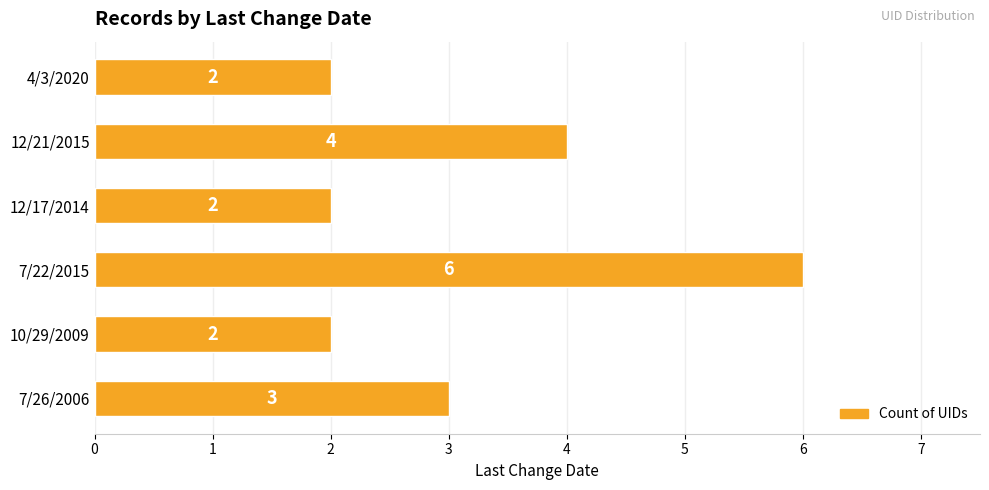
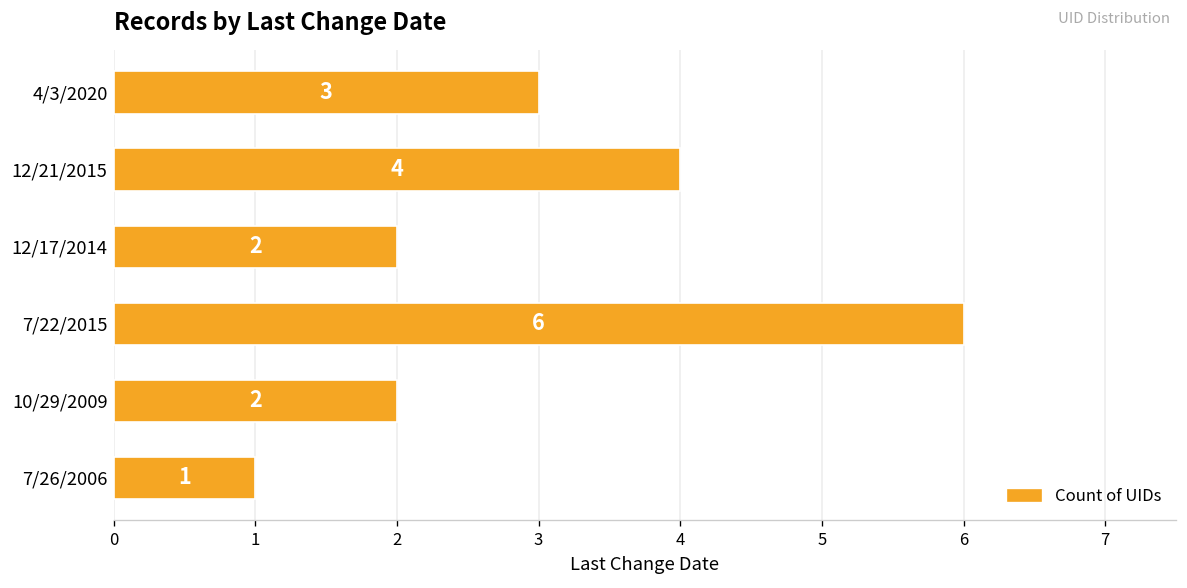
  {
-   "4/3/2020": 2,
+   "4/3/2020": 3,
    "12/21/2015": 4,
    "12/17/2014": 2,
    "7/22/2015": 6,
    "10/29/2009": 2,
-   "7/26/2006": 3
+   "7/26/2006": 1
  }
